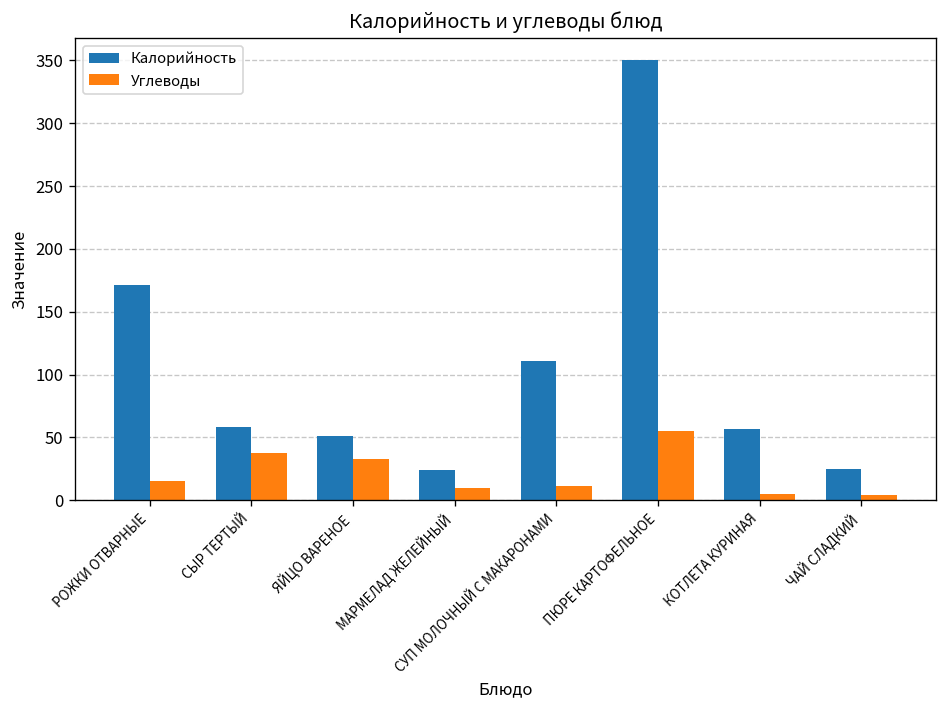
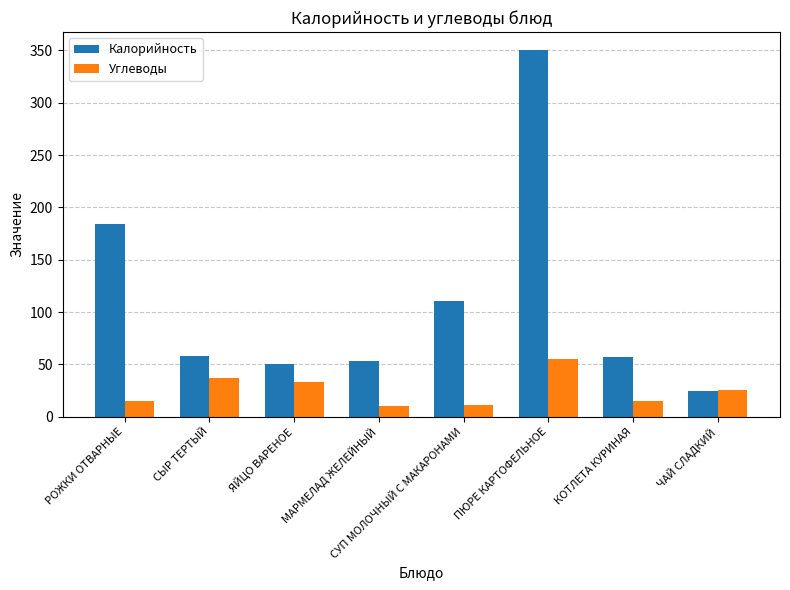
  {
    "Калорийность": {
-     "РОЖКИ ОТВАРНЫЕ": 171,
+     "РОЖКИ ОТВАРНЫЕ": 184,
      "СЫР ТЕРТЫЙ": 58,
      "ЯЙЦО ВАРЕНОЕ": 51,
-     "МАРМЕЛАД ЖЕЛЕЙНЫЙ": 24,
+     "МАРМЕЛАД ЖЕЛЕЙНЫЙ": 53,
      "СУП МОЛОЧНЫЙ С МАКАРОНАМИ": 111,
      "ПЮРЕ КАРТОФЕЛЬНОЕ": 350,
      "КОТЛЕТА КУРИНАЯ": 57,
      "ЧАЙ СЛАДКИЙ": 25
    },
    "Углеводы": {
      "РОЖКИ ОТВАРНЫЕ": 15,
      "СЫР ТЕРТЫЙ": 37,
      "ЯЙЦО ВАРЕНОЕ": 33,
      "МАРМЕЛАД ЖЕЛЕЙНЫЙ": 10,
      "СУП МОЛОЧНЫЙ С МАКАРОНАМИ": 11,
      "ПЮРЕ КАРТОФЕЛЬНОЕ": 55,
-     "КОТЛЕТА КУРИНАЯ": 5,
-     "ЧАЙ СЛАДКИЙ": 4
+     "КОТЛЕТА КУРИНАЯ": 15,
+     "ЧАЙ СЛАДКИЙ": 26
    }
  }
